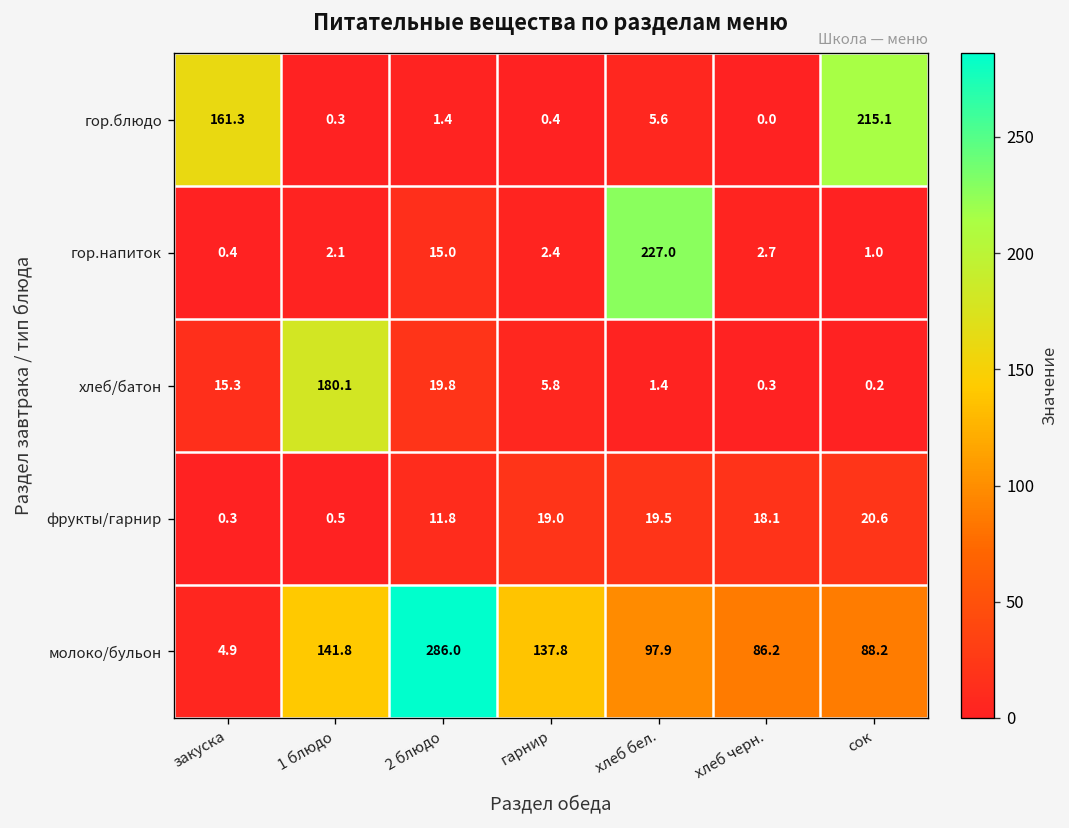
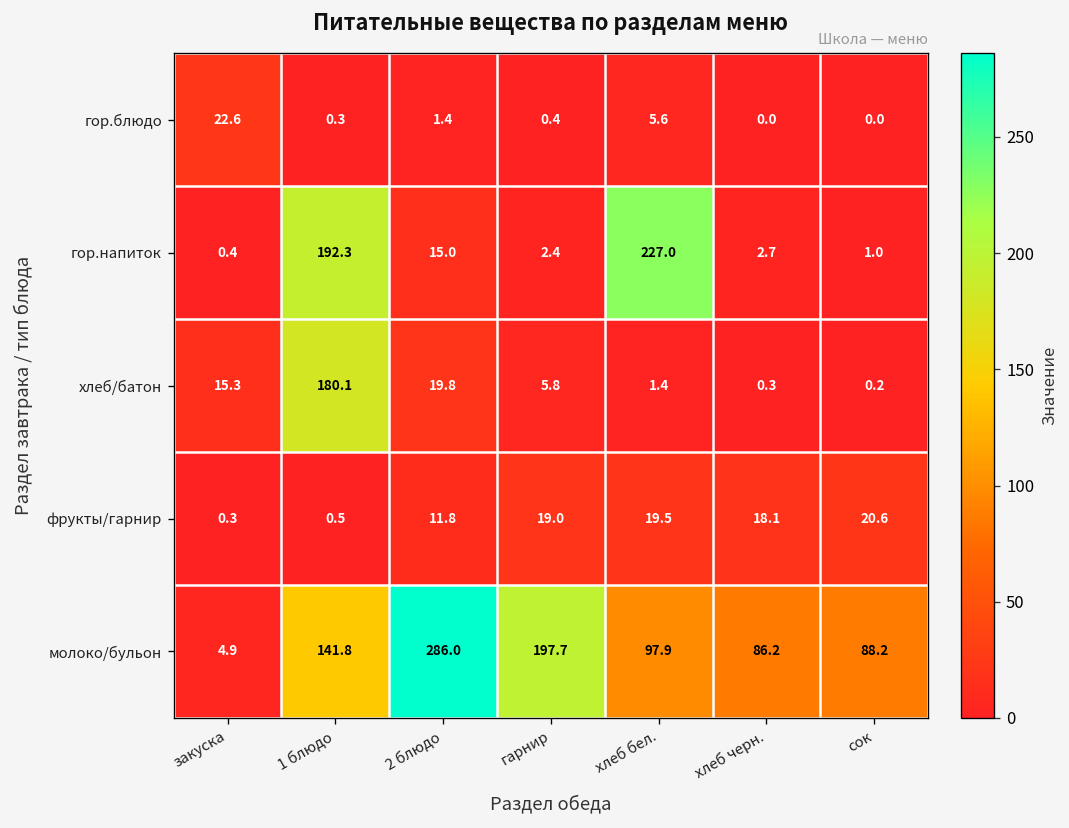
  {
    "гор.блюдо": {
-     "закуска": 161.3,
+     "закуска": 22.6,
      "1 блюдо": 0.3,
      "2 блюдо": 1.4,
      "гарнир": 0.4,
      "хлеб бел.": 5.6,
      "хлеб черн.": 0.0,
-     "сок": 215.1
+     "сок": 0.0
    },
    "гор.напиток": {
      "закуска": 0.4,
-     "1 блюдо": 2.1,
+     "1 блюдо": 192.3,
      "2 блюдо": 15.0,
      "гарнир": 2.4,
      "хлеб бел.": 227.0,
      "хлеб черн.": 2.7,
      "сок": 1.0
    },
    "хлеб/батон": {
      "закуска": 15.3,
      "1 блюдо": 180.1,
      "2 блюдо": 19.8,
      "гарнир": 5.8,
      "хлеб бел.": 1.4,
      "хлеб черн.": 0.3,
      "сок": 0.2
    },
    "фрукты/гарнир": {
      "закуска": 0.3,
      "1 блюдо": 0.5,
      "2 блюдо": 11.8,
      "гарнир": 19.0,
      "хлеб бел.": 19.5,
      "хлеб черн.": 18.1,
      "сок": 20.6
    },
    "молоко/бульон": {
      "закуска": 4.9,
      "1 блюдо": 141.8,
      "2 блюдо": 286.0,
-     "гарнир": 137.8,
+     "гарнир": 197.7,
      "хлеб бел.": 97.9,
      "хлеб черн.": 86.2,
      "сок": 88.2
    }
  }
